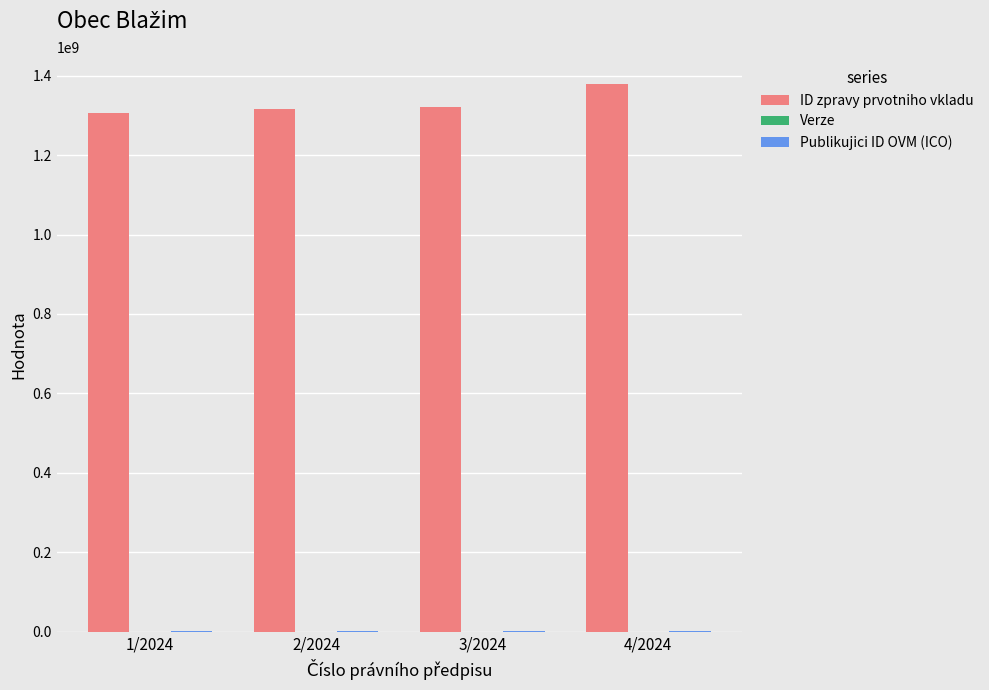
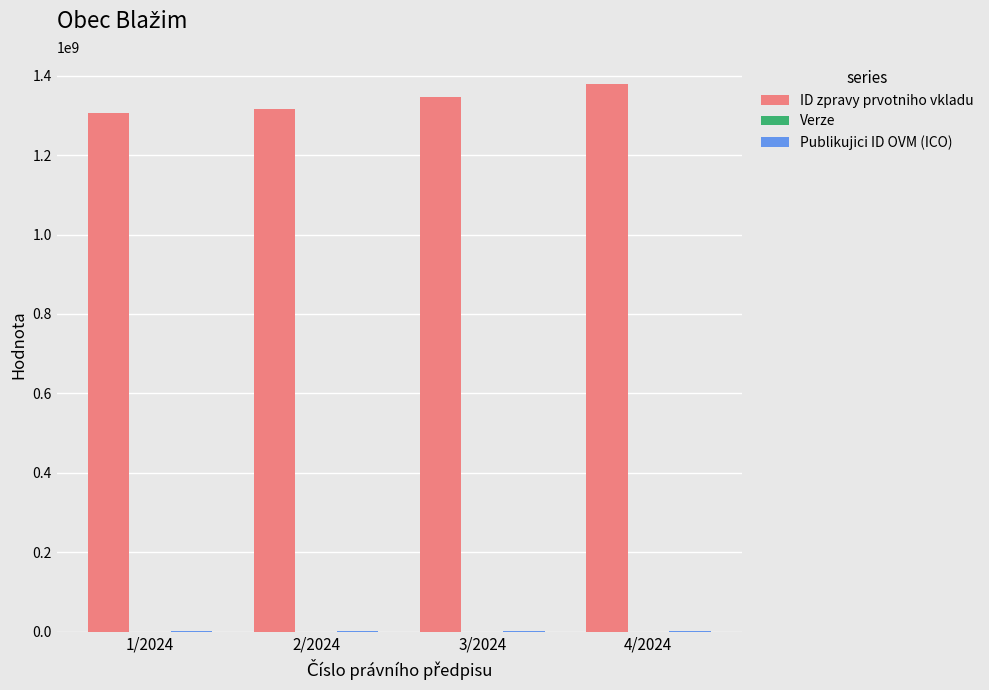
  {
    "ID zpravy prvotniho vkladu": {
      "1/2024": 1310000000,
      "2/2024": 1320000000,
-     "3/2024": 1320000000,
+     "3/2024": 1350000000,
      "4/2024": 1380000000
    }
  }
